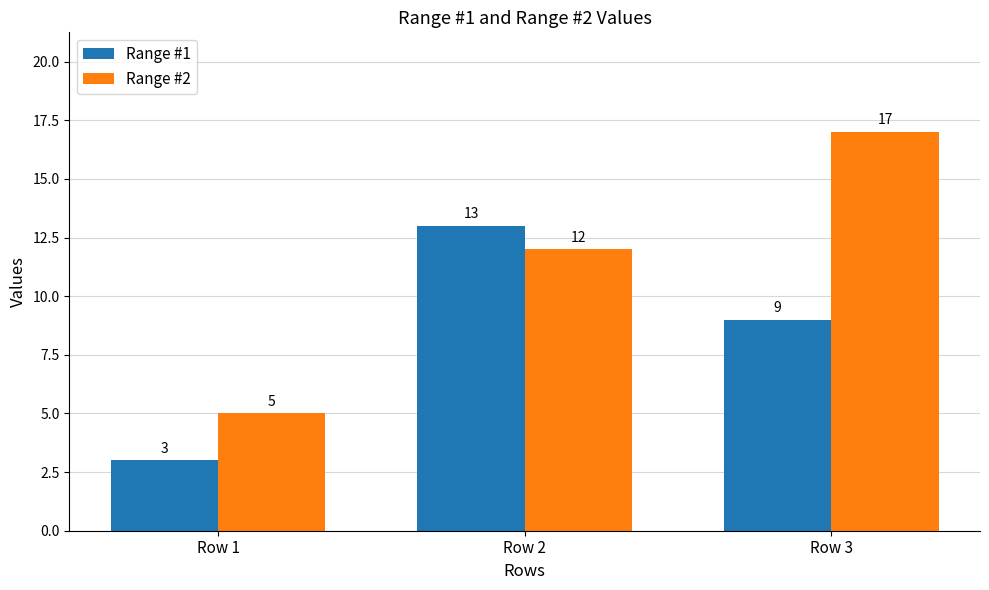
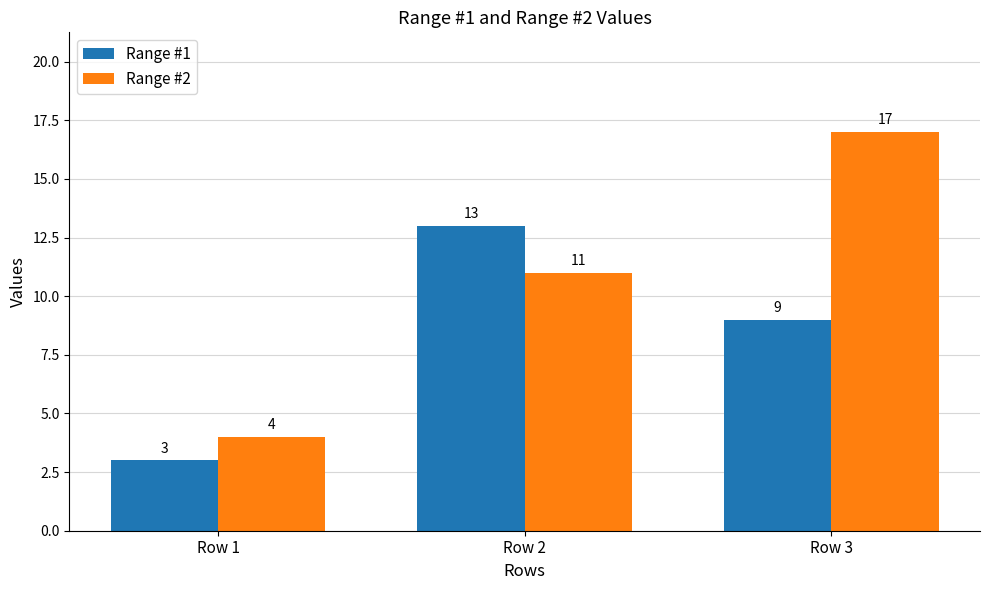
  {
    "Range #1": {
      "Row 1": 3,
      "Row 2": 13,
      "Row 3": 9
    },
    "Range #2": {
-     "Row 1": 5,
-     "Row 2": 12,
+     "Row 1": 4,
+     "Row 2": 11,
      "Row 3": 17
    }
  }
